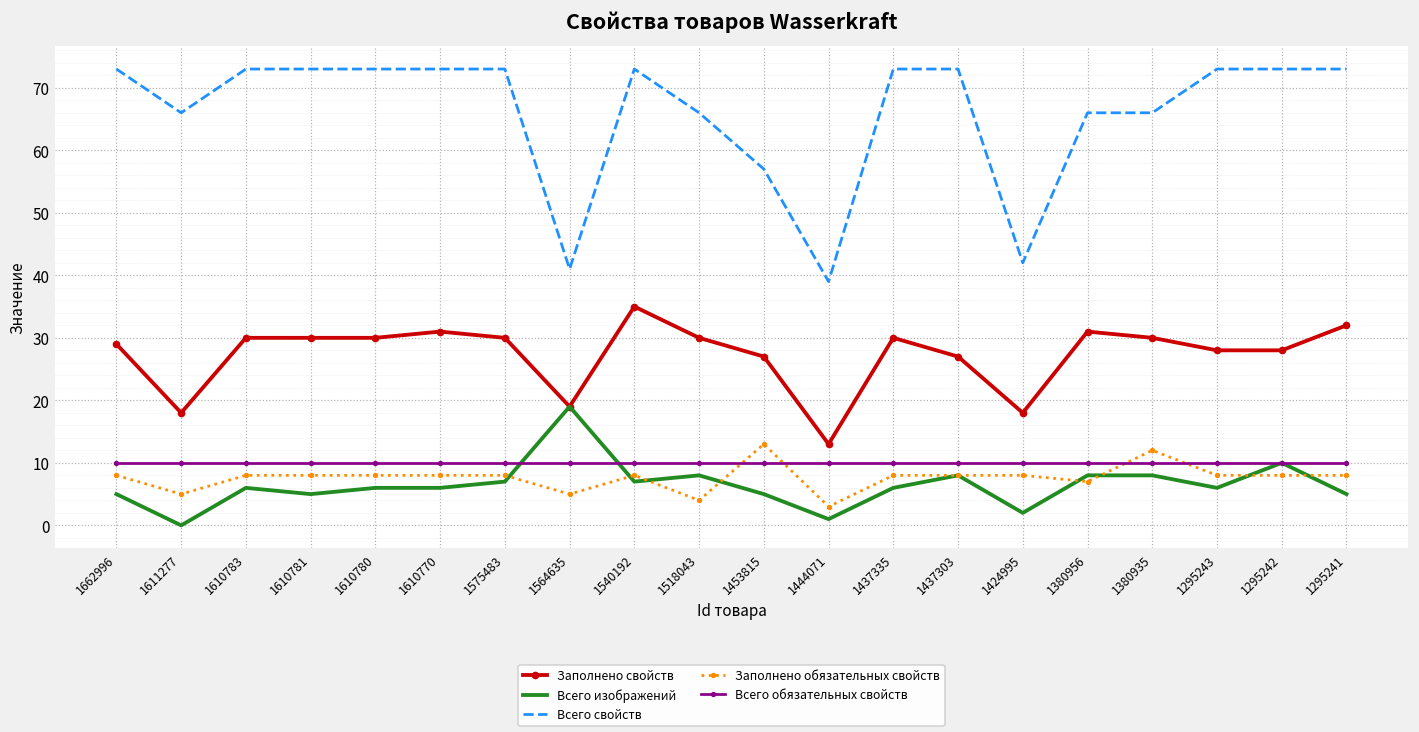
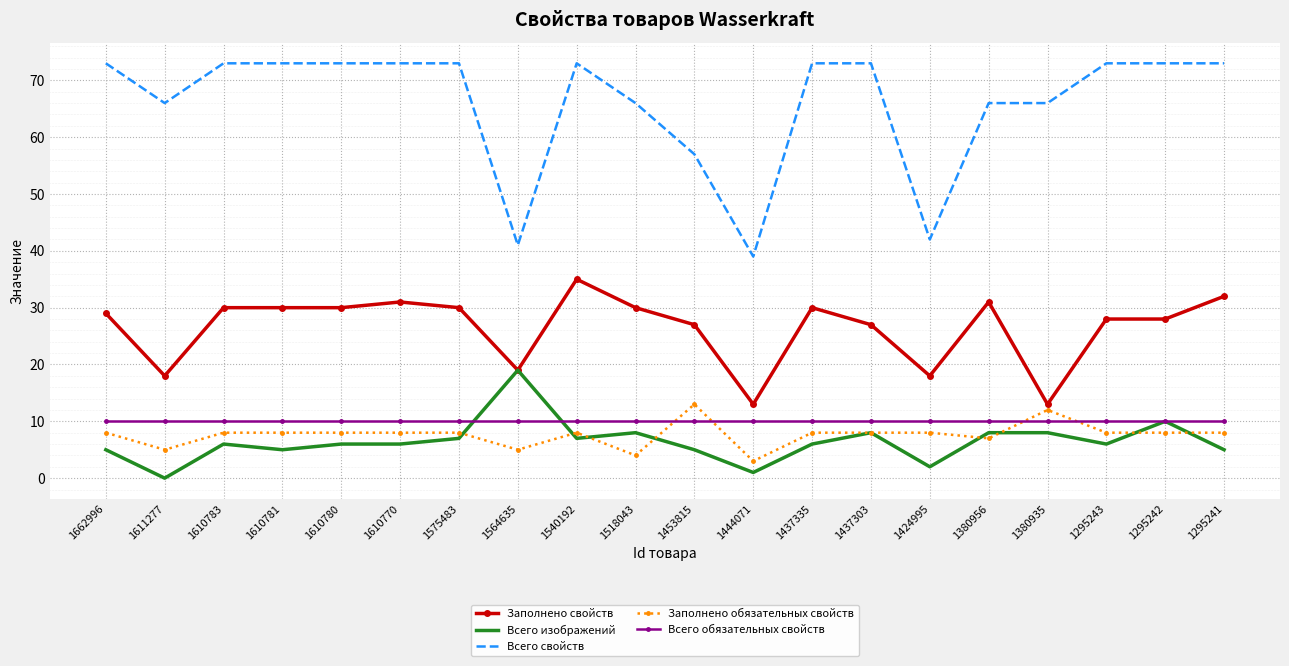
  {
    "Заполнено свойств": {
      "1662996": 29,
      "1611277": 18,
      "1610783": 30,
      "1610781": 30,
      "1610780": 30,
      "1610770": 31,
      "1575483": 30,
      "1540192": 35,
      "1518043": 30,
      "1453815": 27,
      "1444071": 13,
      "1437335": 30,
      "1437303": 27,
      "1424995": 18,
      "1380956": 31,
-     "1380935": 30,
+     "1380935": 13,
      "1295243": 28,
      "1295242": 28,
      "1295241": 32
    },
    "Всего изображений": {
      "1662996": 5,
      "1611277": 0,
      "1610783": 6,
      "1610781": 5,
      "1610780": 6,
      "1610770": 6,
      "1575483": 7,
      "1540192": 7,
      "1518043": 8,
      "1453815": 5,
      "1444071": 1,
      "1437335": 6,
      "1424995": 2,
      "1380956": 8,
      "1380935": 8,
      "1295243": 6,
      "1295241": 5
    },
    "Всего свойств": {
      "1662996": 73,
      "1611277": 66,
      "1610783": 73,
      "1610781": 73,
      "1610780": 73,
      "1610770": 73,
      "1575483": 73,
      "1564635": 41,
      "1540192": 73,
      "1518043": 66,
      "1453815": 57,
      "1444071": 39,
      "1437335": 73,
      "1437303": 73,
      "1424995": 42,
      "1380956": 66,
      "1380935": 66,
      "1295243": 73,
      "1295242": 73,
      "1295241": 73
    },
    "Заполнено обязательных свойств": {
      "1662996": 8,
      "1611277": 5,
      "1610783": 8,
      "1610781": 8,
      "1610780": 8,
      "1610770": 8,
      "1575483": 8,
      "1564635": 5,
      "1540192": 8,
      "1518043": 4,
      "1453815": 13,
      "1444071": 3,
      "1437335": 8,
      "1424995": 8,
      "1380956": 7,
      "1380935": 12,
      "1295243": 8,
      "1295242": 8,
      "1295241": 8
    },
    "Всего обязательных свойств": {
      "1662996": 10,
      "1611277": 10,
      "1610783": 10,
      "1610781": 10,
      "1610780": 10,
      "1610770": 10,
      "1575483": 10,
      "1564635": 10,
      "1540192": 10,
      "1518043": 10,
      "1453815": 10,
      "1444071": 10,
      "1437335": 10,
      "1437303": 10,
      "1424995": 10,
      "1380956": 10,
      "1380935": 10,
      "1295243": 10,
      "1295241": 10
    }
  }
